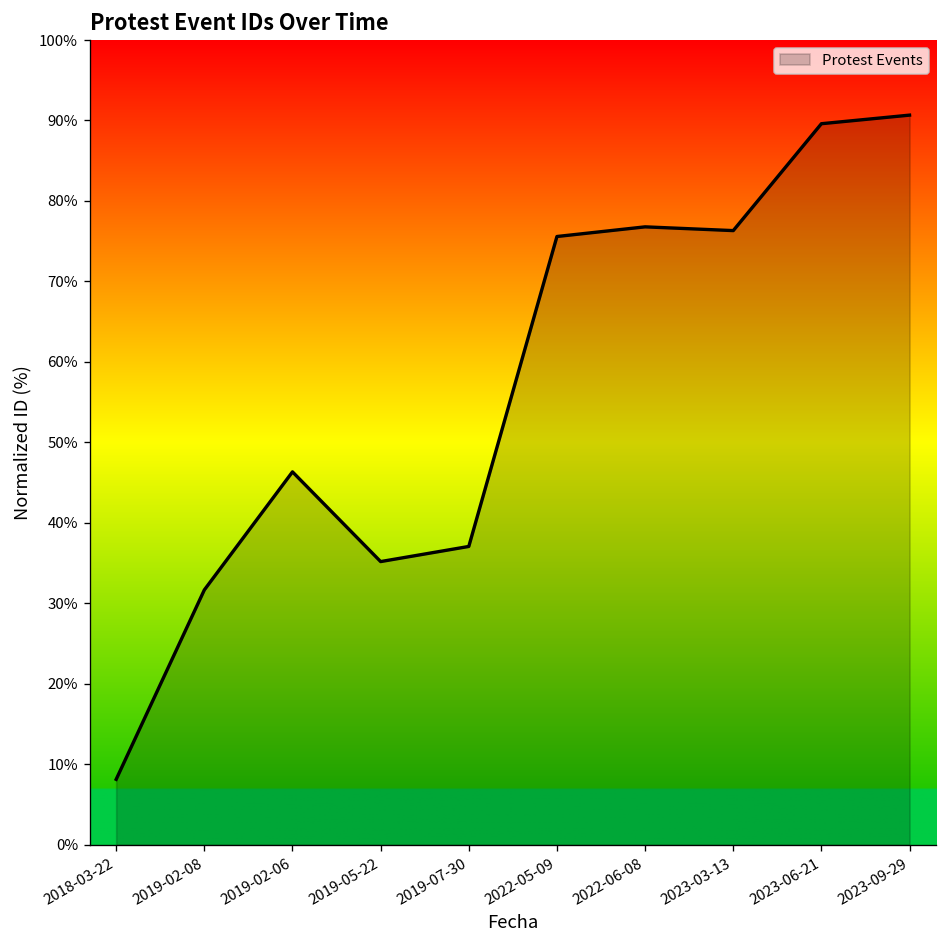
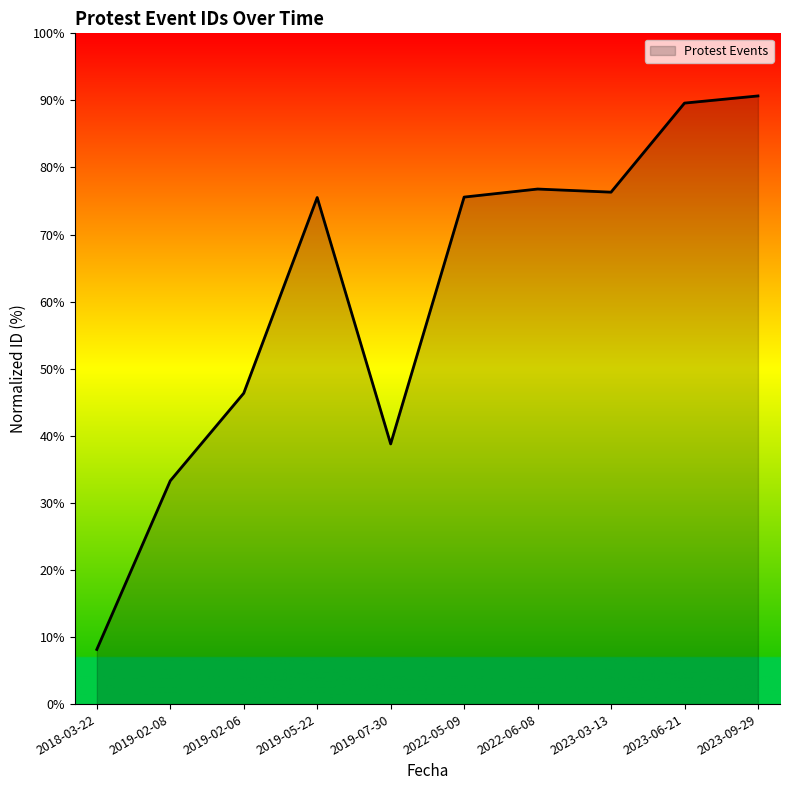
  {
    "2018-03-22": "8%",
-   "2019-02-08": "32%",
+   "2019-02-08": "33%",
    "2019-02-06": "46%",
-   "2019-05-22": "35%",
-   "2019-07-30": "37%",
+   "2019-05-22": "76%",
+   "2019-07-30": "39%",
    "2022-05-09": "76%",
    "2022-06-08": "77%",
    "2023-03-13": "76%",
    "2023-06-21": "90%",
    "2023-09-29": "91%"
  }
